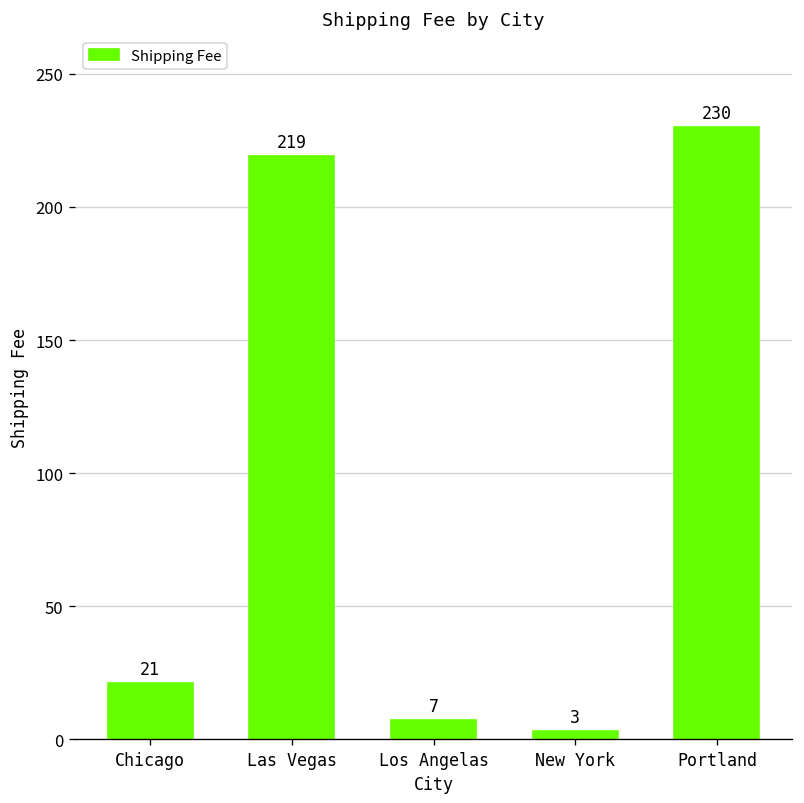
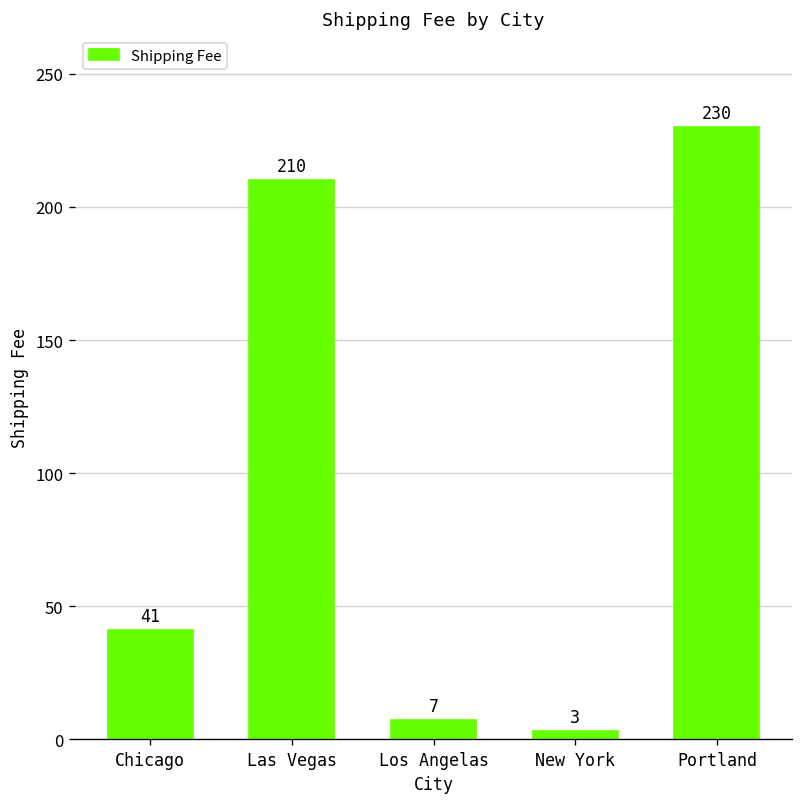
  {
-   "Chicago": 21,
-   "Las Vegas": 219,
+   "Chicago": 41,
+   "Las Vegas": 210,
    "Los Angelas": 7,
    "New York": 3,
    "Portland": 230
  }
